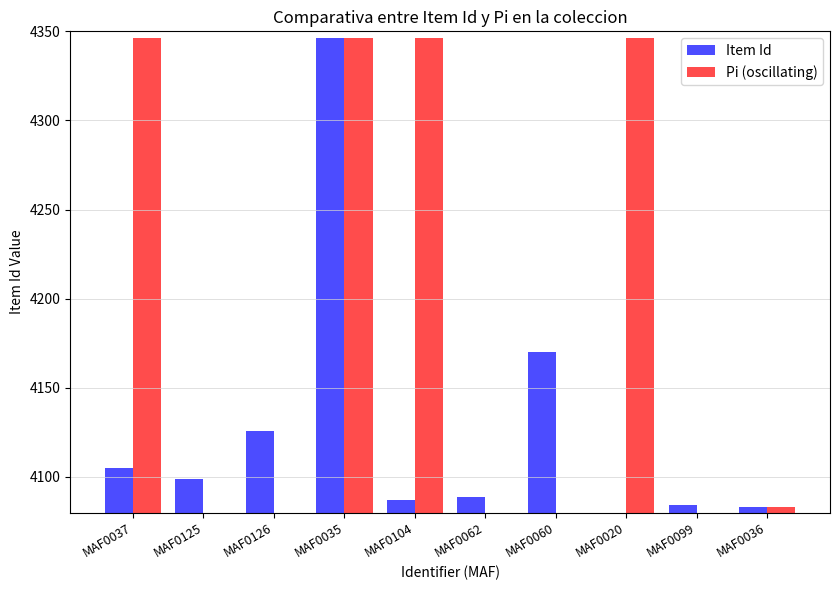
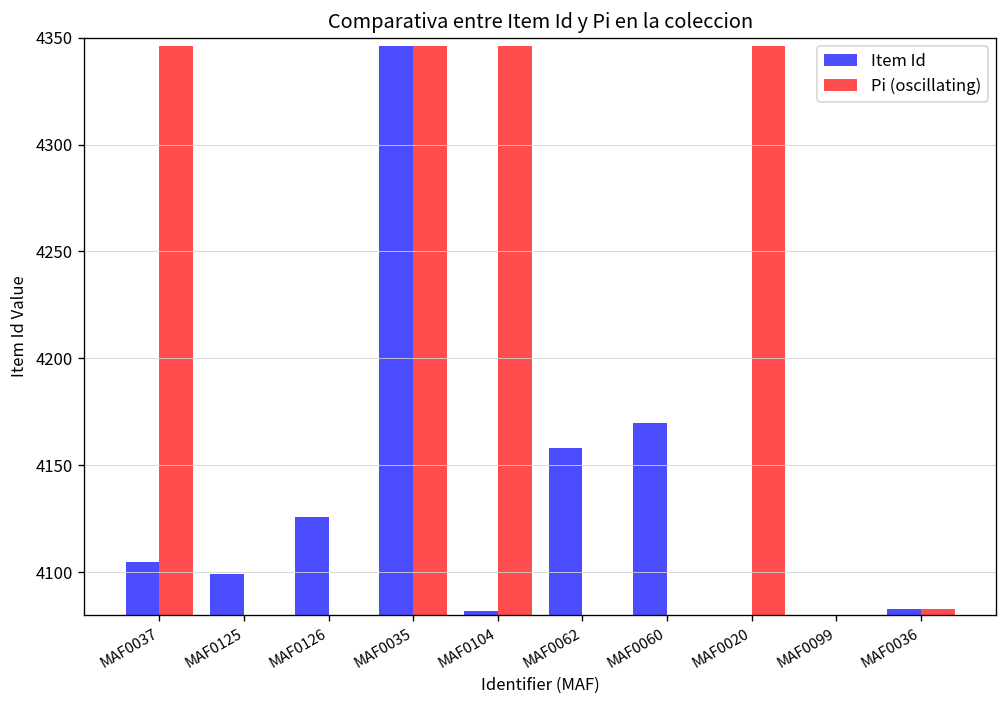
  {
    "Item Id": {
      "MAF0037": 4105,
      "MAF0125": 4099,
      "MAF0126": 4126,
      "MAF0035": 4346,
-     "MAF0104": 4087,
-     "MAF0062": 4089,
+     "MAF0104": 4082,
+     "MAF0062": 4158,
      "MAF0060": 4170,
-     "MAF0099": 4084,
+     "MAF0099": 4079,
      "MAF0036": 4083
    },
    "Pi (oscillating)": {
      "MAF0037": 4346,
      "MAF0035": 4346,
      "MAF0104": 4346,
      "MAF0020": 4346,
      "MAF0036": 4083
    }
  }
